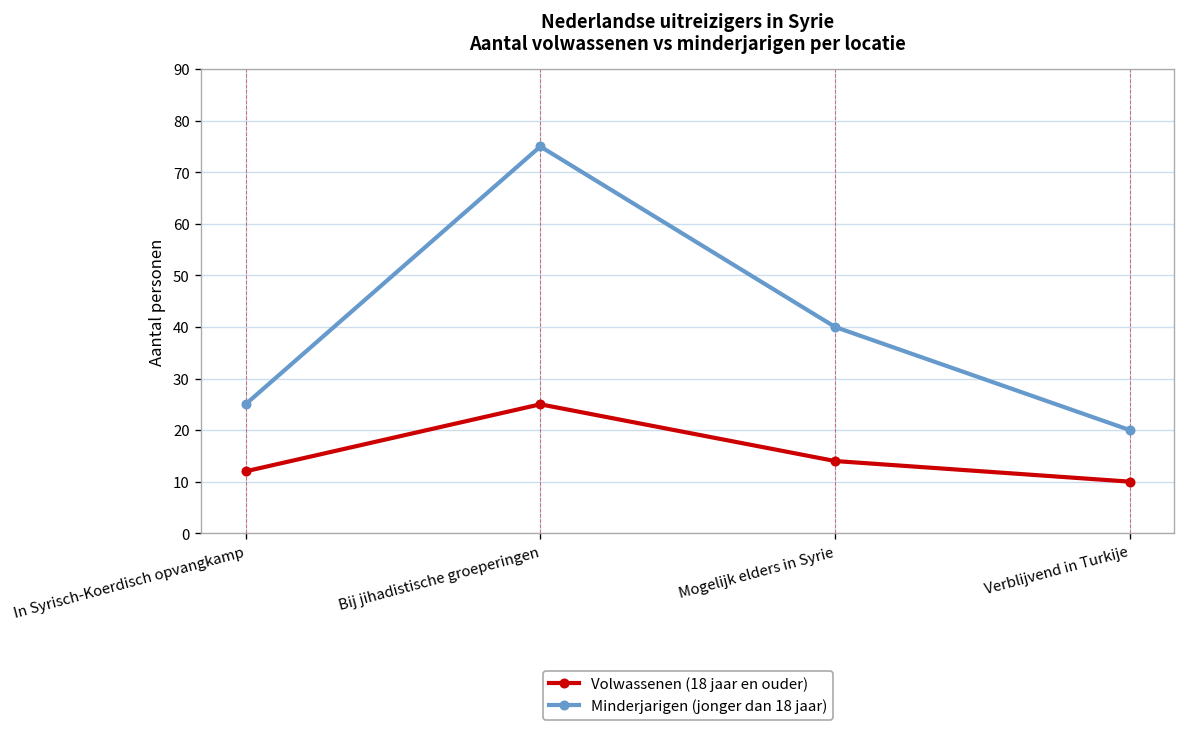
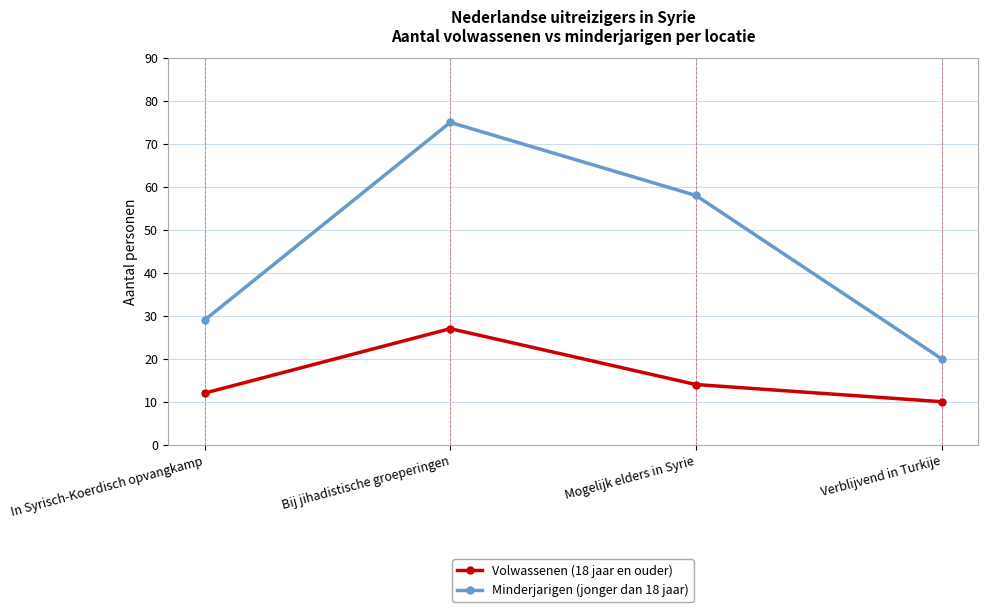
  {
    "Volwassenen (18 jaar en ouder)": {
      "In Syrisch-Koerdisch opvangkamp": 12,
-     "Bij jihadistische groeperingen": 25,
+     "Bij jihadistische groeperingen": 27,
      "Mogelijk elders in Syrie": 14,
      "Verblijvend in Turkije": 10
    },
    "Minderjarigen (jonger dan 18 jaar)": {
-     "In Syrisch-Koerdisch opvangkamp": 25,
+     "In Syrisch-Koerdisch opvangkamp": 29,
      "Bij jihadistische groeperingen": 75,
-     "Mogelijk elders in Syrie": 40,
+     "Mogelijk elders in Syrie": 58,
      "Verblijvend in Turkije": 20
    }
  }
